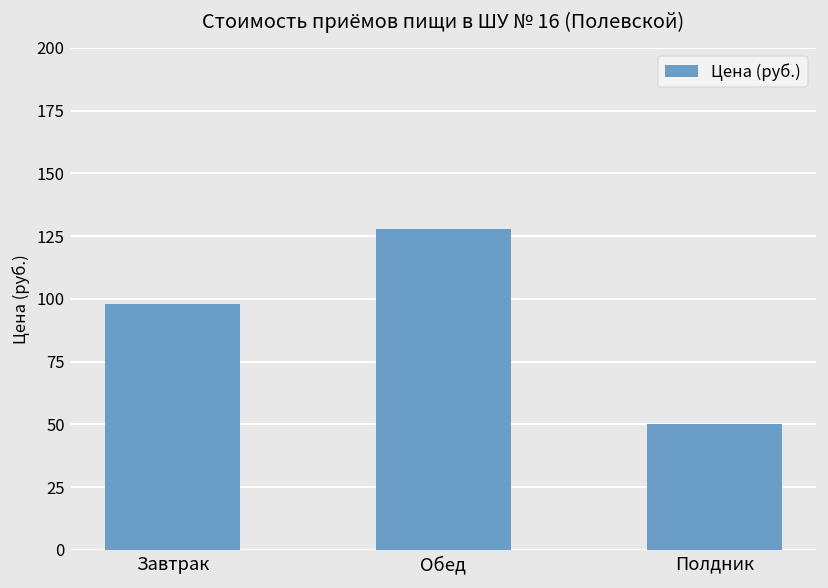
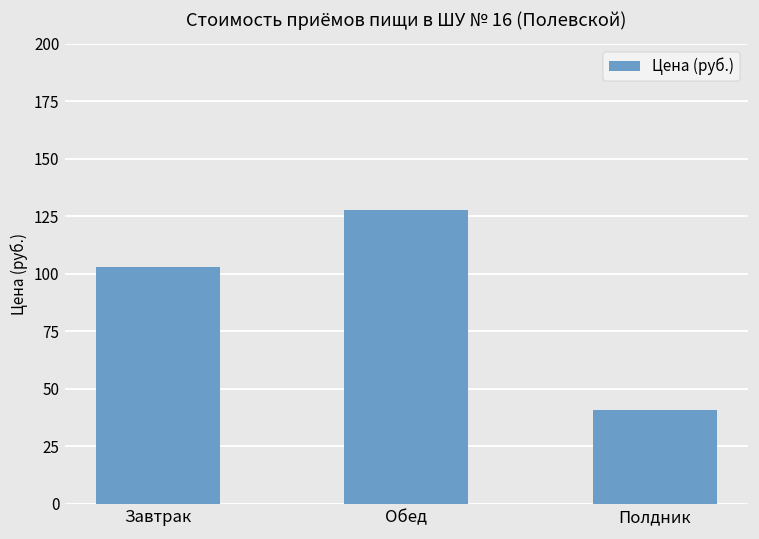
  {
-   "Завтрак": 98,
+   "Завтрак": 103,
    "Обед": 128,
-   "Полдник": 50
+   "Полдник": 41
  }
